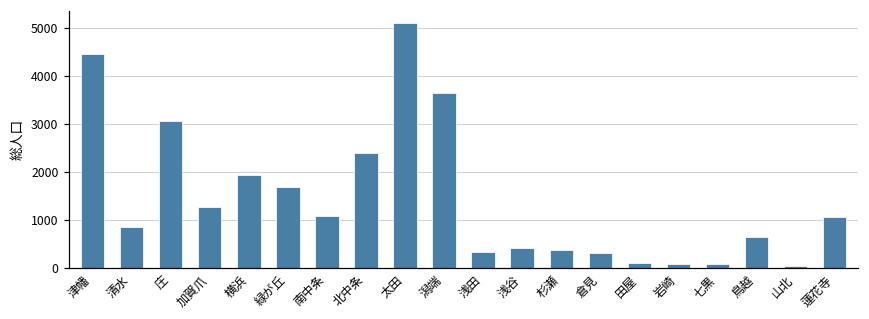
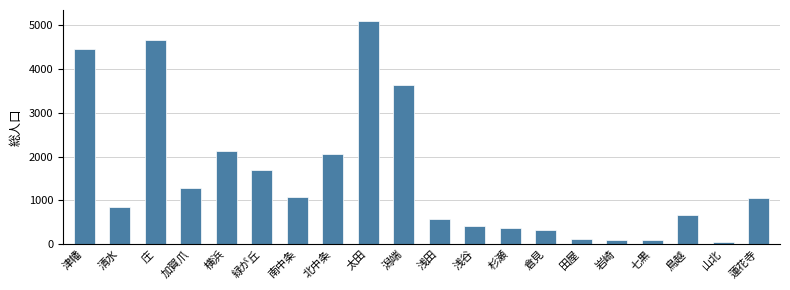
  {
    "津幡": 4500,
    "清水": 900,
-   "庄": 3100,
+   "庄": 4700,
    "加賀爪": 1300,
-   "横浜": 1900,
+   "横浜": 2100,
    "緑が丘": 1700,
    "南中条": 1100,
-   "北中条": 2400,
+   "北中条": 2100,
    "太田": 5100,
    "潟端": 3600,
-   "浅田": 300,
+   "浅田": 600,
    "浅谷": 400,
    "杉瀬": 400,
    "倉見": 300,
    "田屋": 100,
    "岩崎": 100,
    "七黒": 100,
    "鳥越": 700,
    "蓮花寺": 1100
  }
